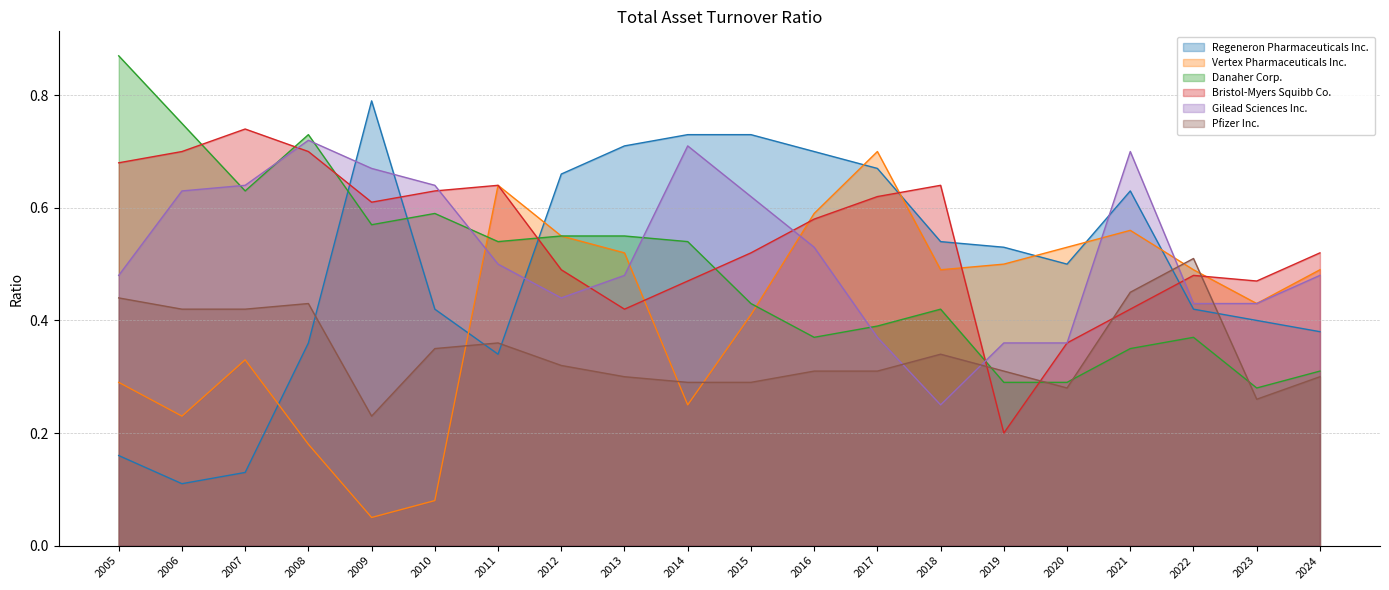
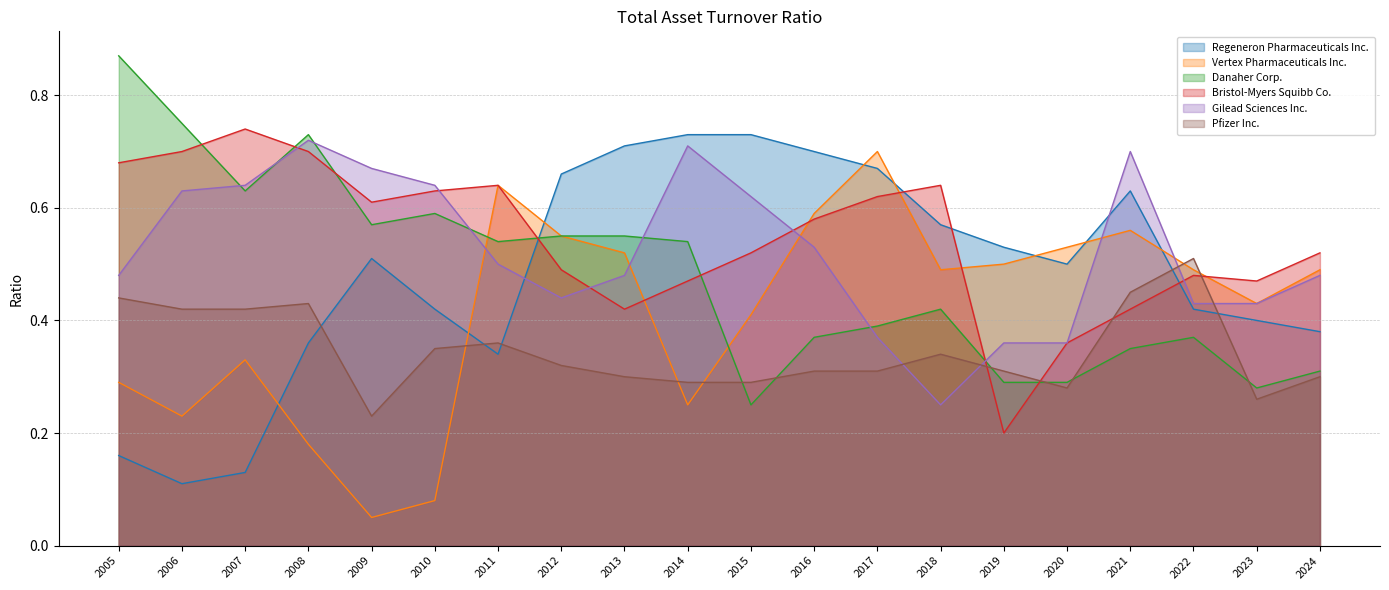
  {
    "Regeneron Pharmaceuticals Inc.": {
      "2005": 0.16,
      "2006": 0.11,
      "2007": 0.13,
      "2008": 0.36,
-     "2009": 0.79,
+     "2009": 0.51,
      "2010": 0.42,
      "2011": 0.34,
      "2012": 0.66,
      "2013": 0.71,
      "2014": 0.73,
      "2015": 0.73,
      "2016": 0.70,
      "2017": 0.67,
-     "2018": 0.54,
+     "2018": 0.57,
      "2019": 0.53,
      "2020": 0.50,
      "2021": 0.63,
      "2022": 0.42,
      "2023": 0.40,
      "2024": 0.38
    },
    "Danaher Corp.": {
      "2005": 0.87,
      "2006": 0.75,
      "2007": 0.63,
      "2008": 0.73,
      "2009": 0.57,
      "2010": 0.59,
      "2011": 0.54,
      "2013": 0.55,
      "2014": 0.54,
-     "2015": 0.43,
+     "2015": 0.25,
      "2016": 0.37,
      "2017": 0.39,
      "2018": 0.42,
      "2019": 0.29,
      "2020": 0.29,
      "2021": 0.35,
      "2022": 0.37,
      "2023": 0.28,
      "2024": 0.31
    },
    "Gilead Sciences Inc.": {
      "2005": 0.48,
      "2006": 0.63,
      "2007": 0.64,
      "2008": 0.72,
      "2009": 0.67,
      "2010": 0.64,
      "2011": 0.50,
      "2012": 0.44,
      "2013": 0.48,
      "2014": 0.71,
      "2015": 0.62,
      "2016": 0.53,
      "2017": 0.37,
      "2018": 0.25,
      "2019": 0.36,
      "2021": 0.70,
      "2022": 0.43,
      "2024": 0.48
    }
  }
